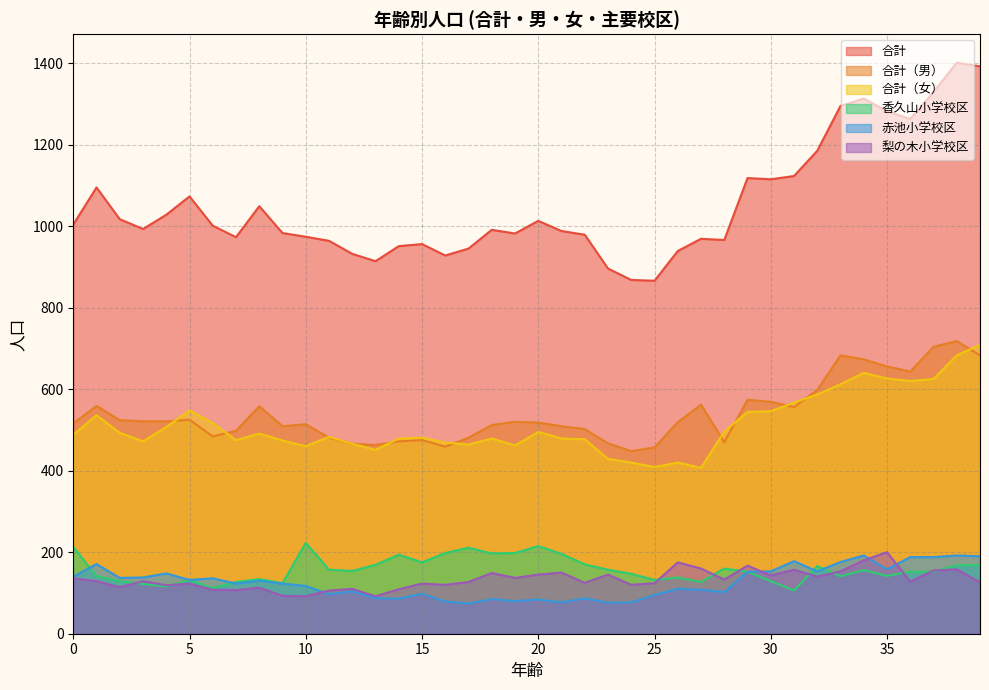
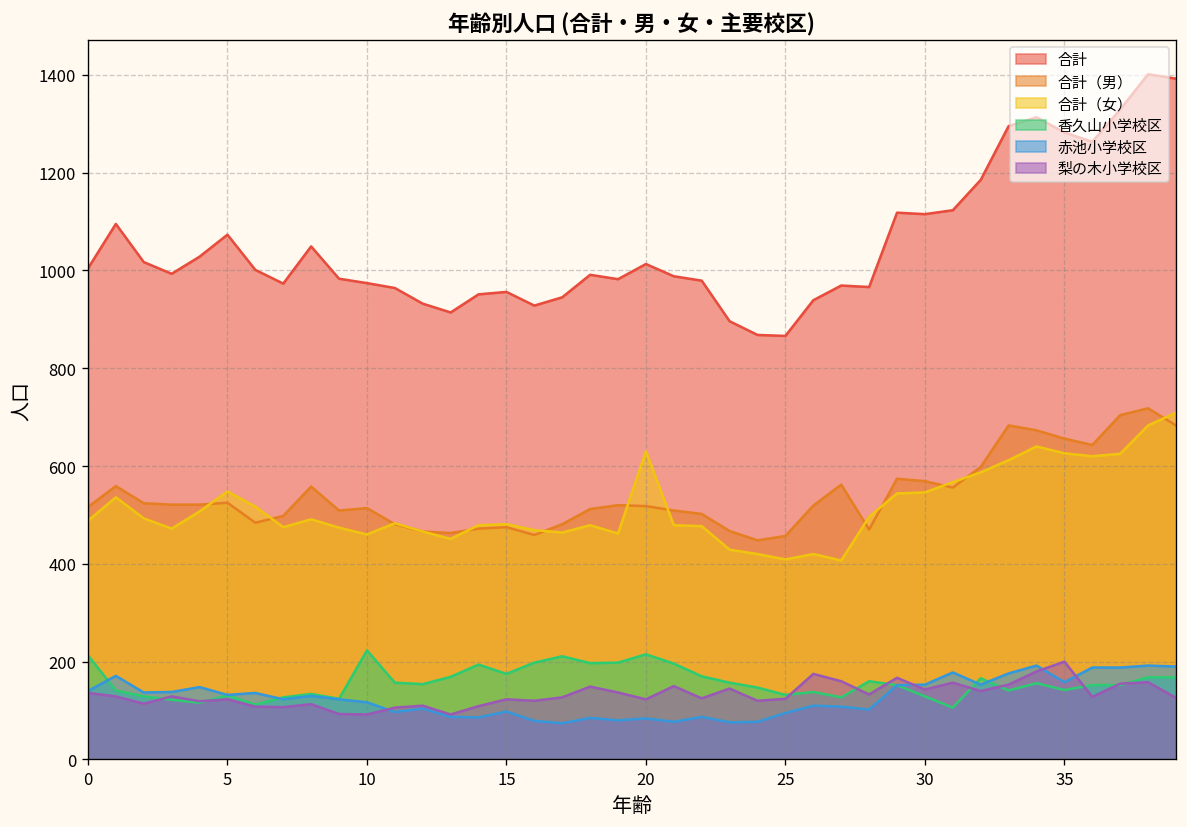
  {
    "合計（女）": {
      "0": 490,
      "5": 550,
      "10": 460,
-     "20": 500,
+     "20": 630,
      "25": 410,
      "30": 550,
      "35": 630
    },
    "香久山小学校区": {
      "0": 210,
      "10": 220,
      "15": 180,
      "20": 220,
      "25": 130,
      "30": 130,
      "35": 140
    },
    "赤池小学校区": {
      "10": 120,
      "15": 100,
      "20": 80,
      "25": 100,
      "30": 150,
      "35": 160
    },
    "梨の木小学校区": {
      "5": 120,
      "10": 90,
      "15": 120,
-     "20": 150,
+     "20": 120,
      "25": 120,
      "30": 140,
      "35": 200
    }
  }
